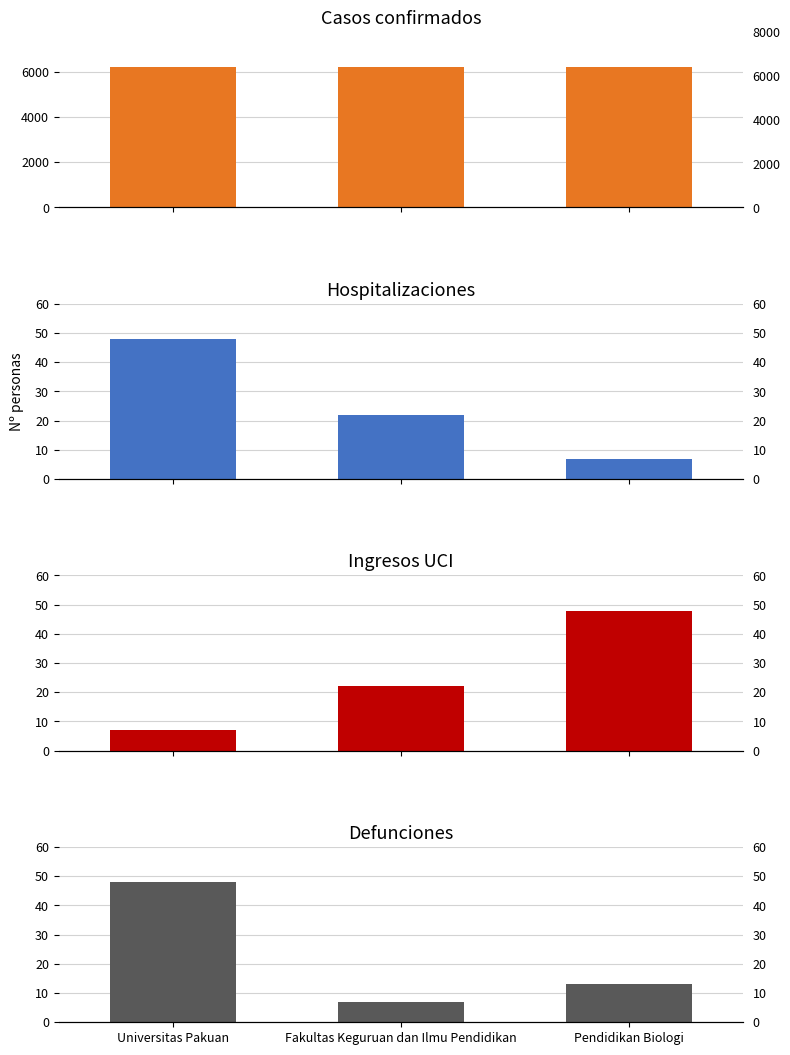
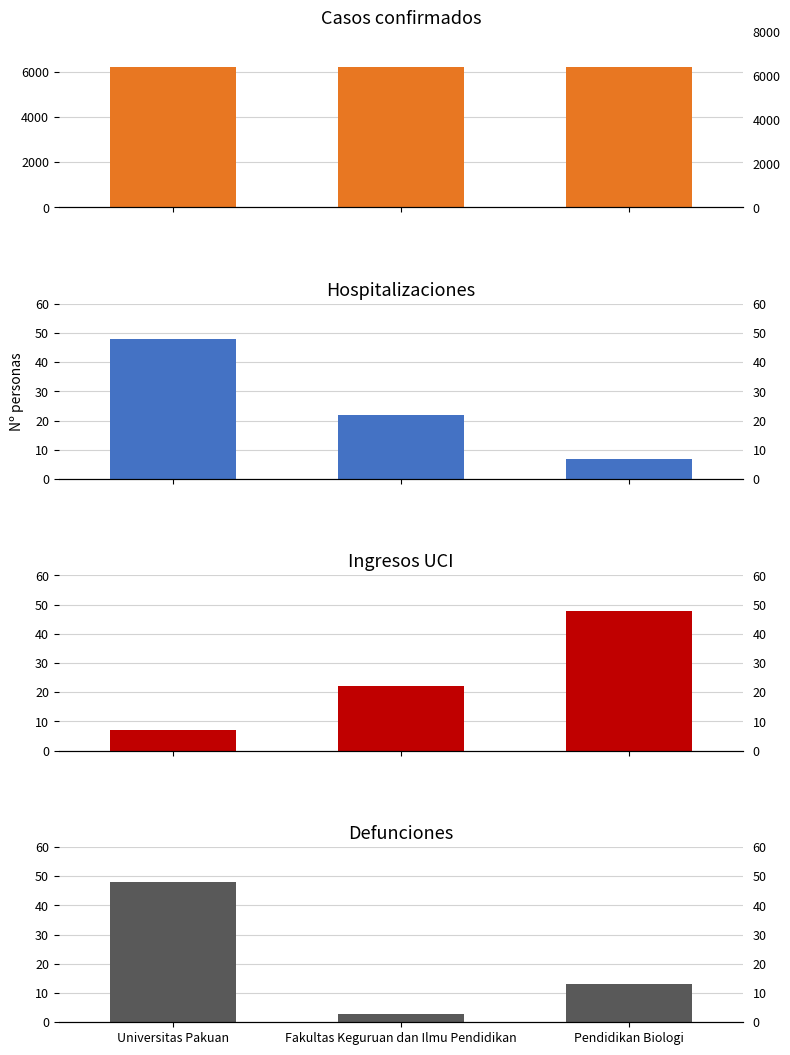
  {
    "Defunciones": {
      "Universitas Pakuan": 48,
-     "Fakultas Keguruan dan Ilmu Pendidikan": 7,
+     "Fakultas Keguruan dan Ilmu Pendidikan": 3,
      "Pendidikan Biologi": 13
    }
  }
